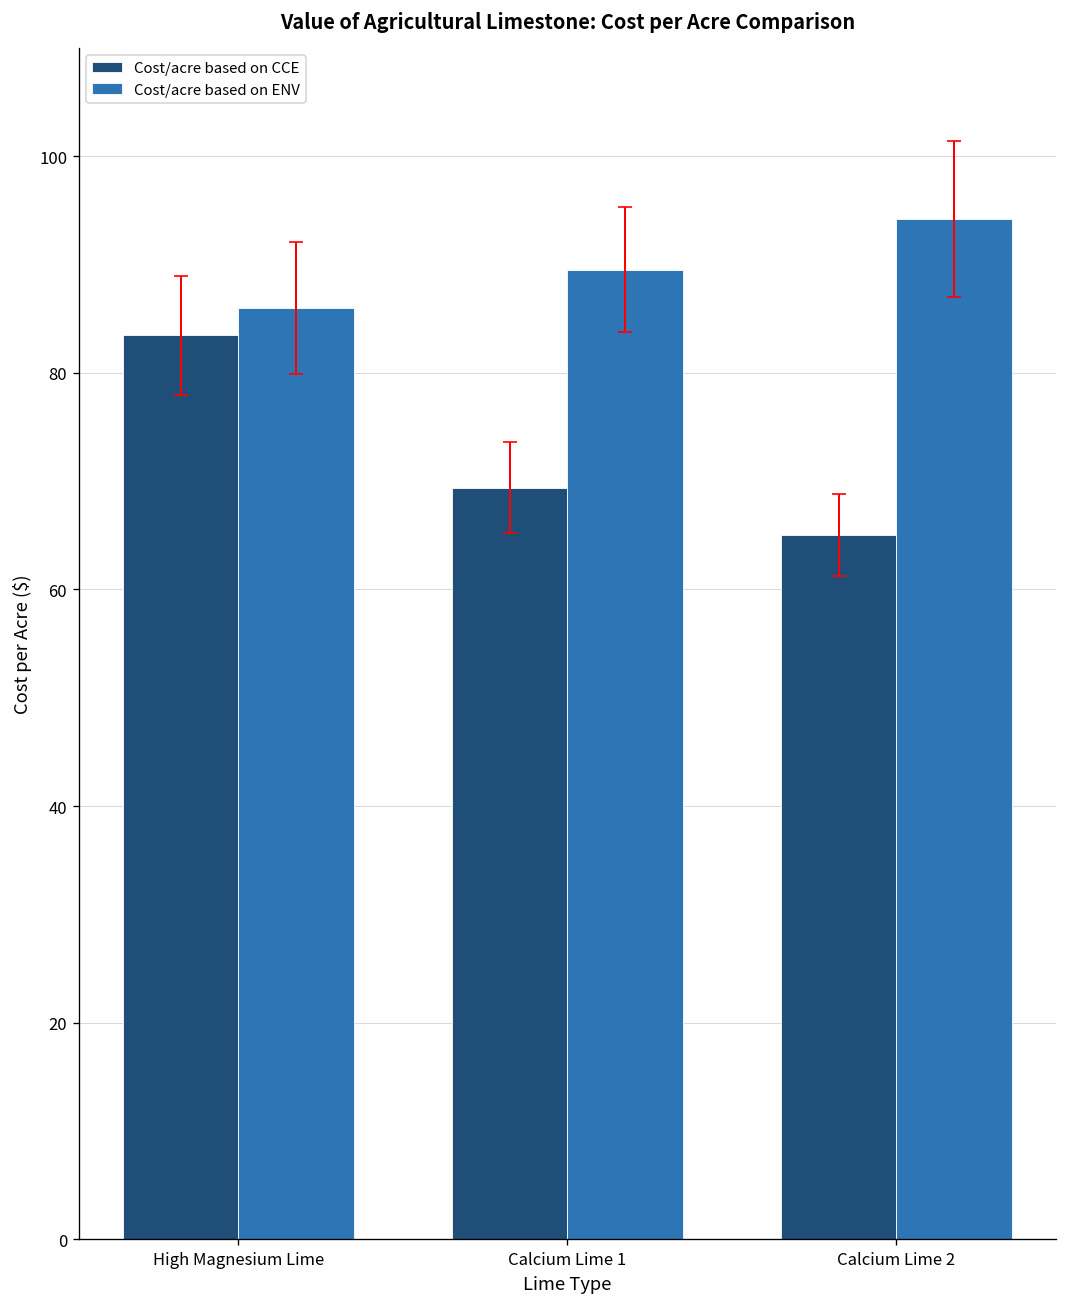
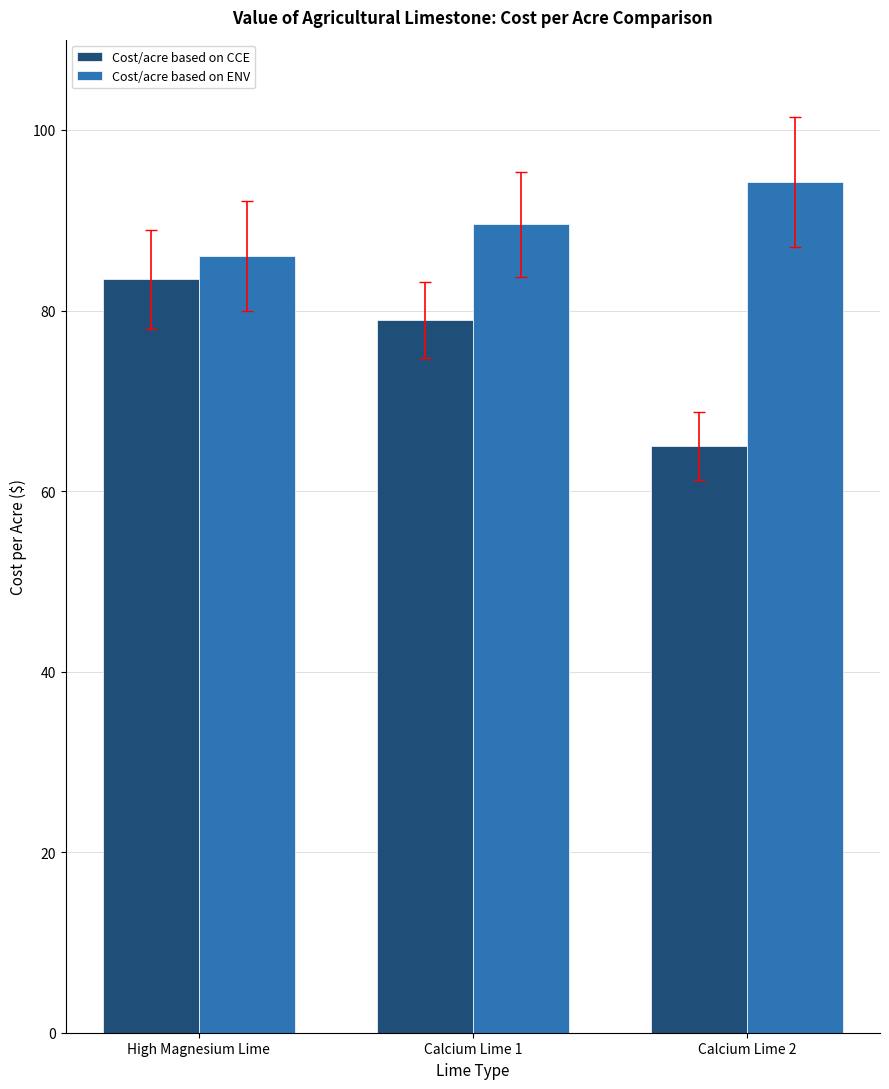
  {
    "Cost/acre based on CCE": {
      "High Magnesium Lime": 83,
-     "Calcium Lime 1": 69,
+     "Calcium Lime 1": 79,
      "Calcium Lime 2": 65
    }
  }
